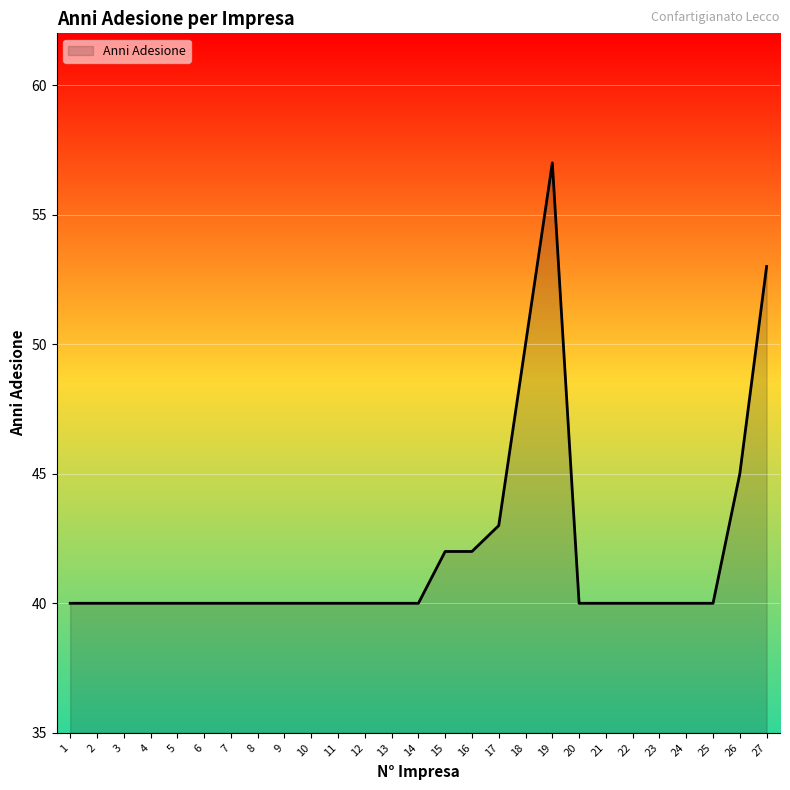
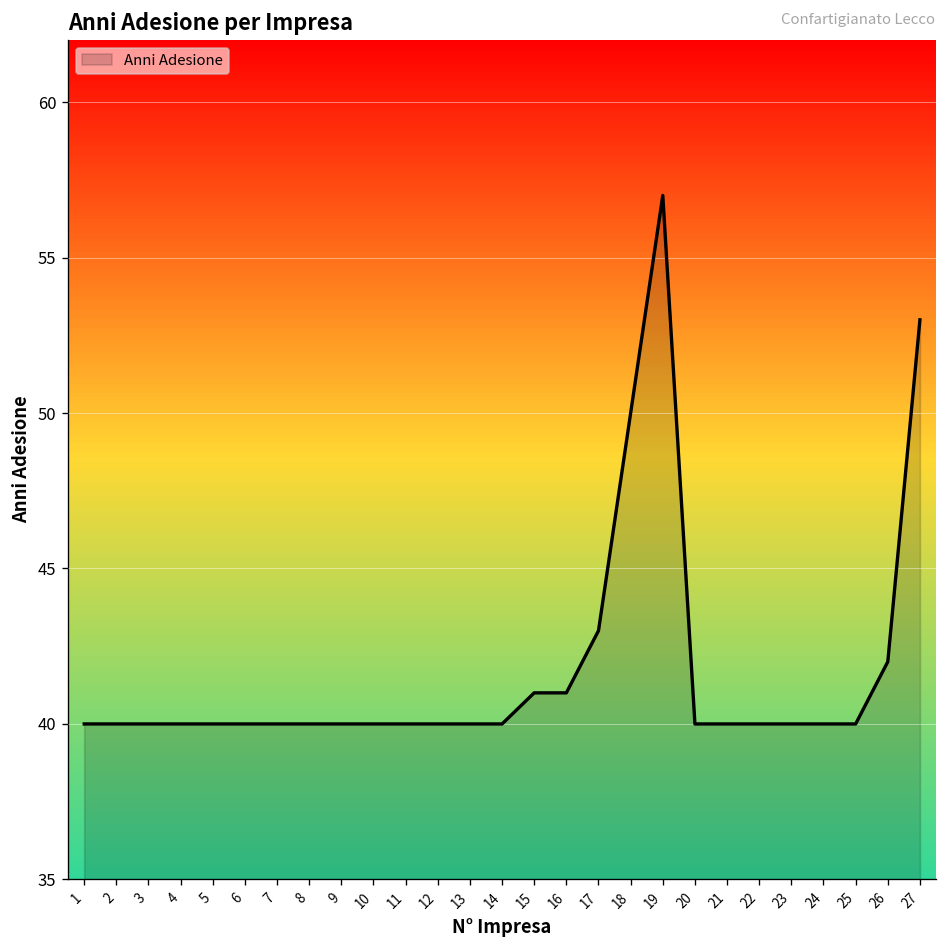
  {
    "1": 40,
    "2": 40,
    "3": 40,
    "4": 40,
    "5": 40,
    "6": 40,
    "7": 40,
    "8": 40,
    "9": 40,
    "10": 40,
    "11": 40,
    "12": 40,
    "13": 40,
    "14": 40,
-   "15": 42,
-   "16": 42,
+   "15": 41,
+   "16": 41,
    "17": 43,
    "18": 50,
    "19": 57,
    "20": 40,
    "21": 40,
    "22": 40,
    "23": 40,
    "24": 40,
    "25": 40,
-   "26": 45,
+   "26": 42,
    "27": 53
  }
